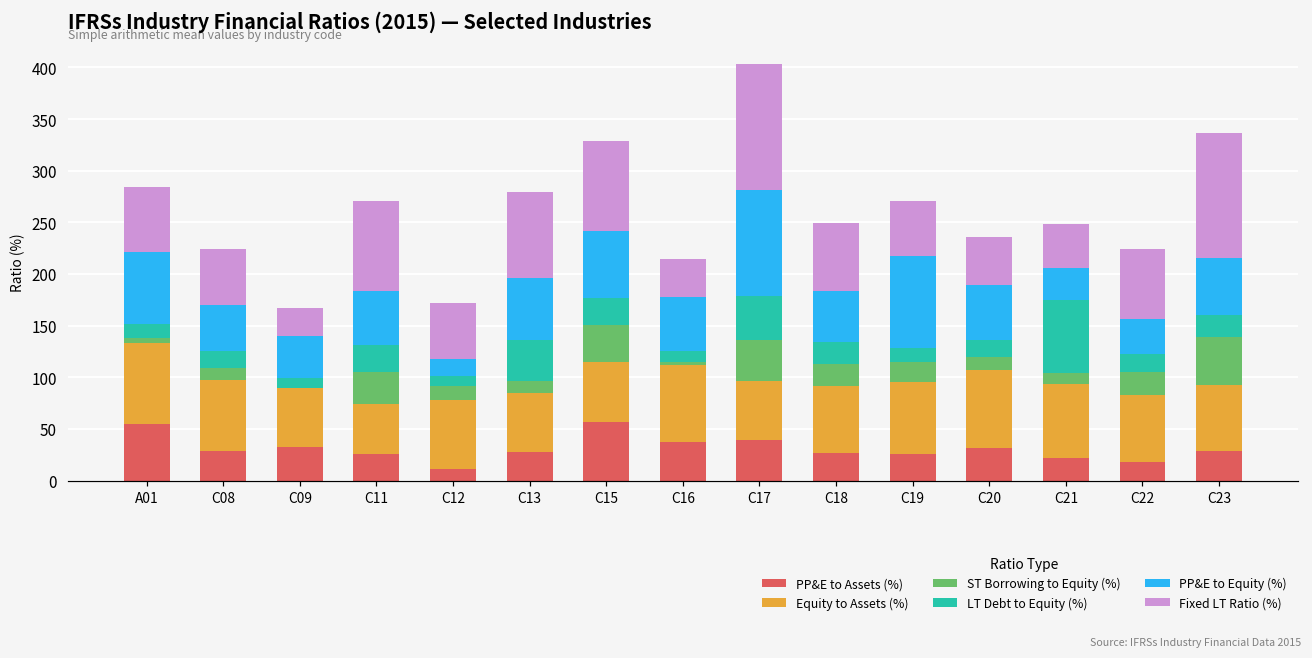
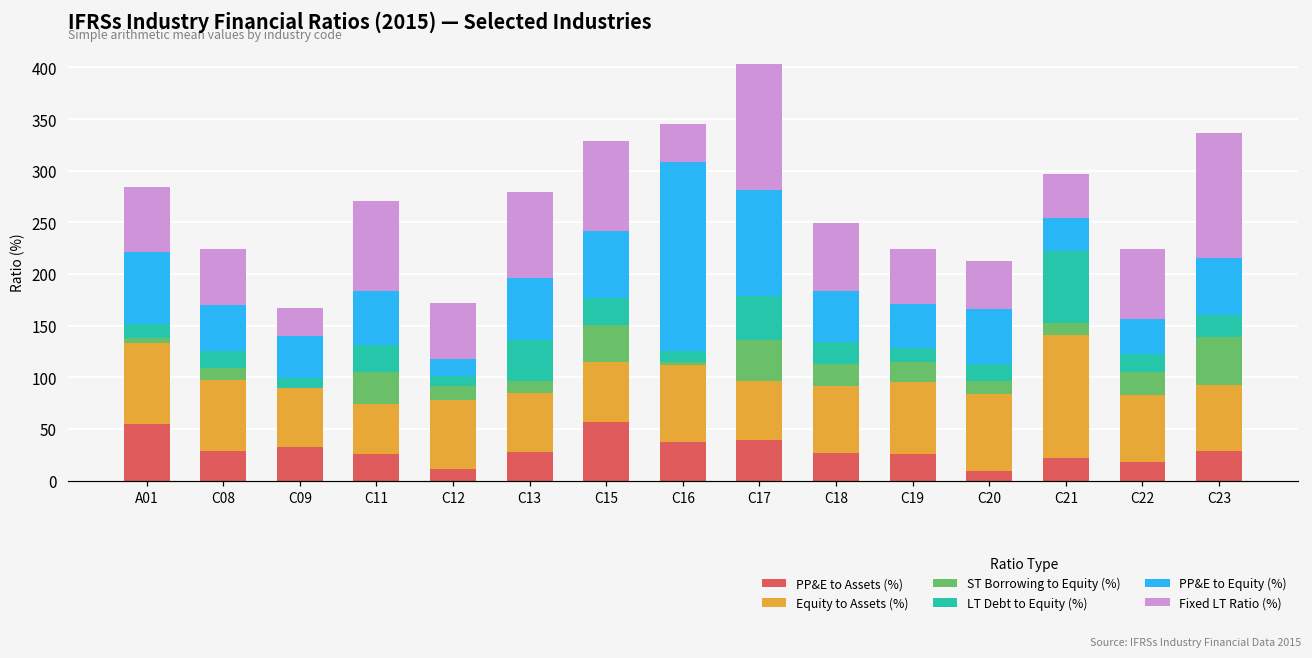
  {
    "PP&E to Assets (%)": {
      "A01": 60,
      "C08": 30,
      "C09": 30,
      "C11": 30,
      "C12": 10,
      "C13": 30,
      "C15": 60,
      "C16": 40,
      "C17": 40,
      "C18": 30,
      "C19": 30,
-     "C20": 30,
+     "C20": 10,
      "C21": 20,
      "C22": 20,
      "C23": 30
    },
    "Equity to Assets (%)": {
      "A01": 80,
      "C08": 70,
      "C09": 60,
      "C11": 50,
      "C12": 70,
      "C13": 60,
      "C15": 60,
      "C16": 70,
      "C17": 60,
      "C18": 70,
      "C19": 70,
      "C20": 70,
-     "C21": 70,
+     "C21": 120,
      "C22": 60,
      "C23": 60
    },
    "ST Borrowing to Equity (%)": {
      "A01": 0,
      "C08": 10,
      "C09": 0,
      "C11": 30,
      "C12": 10,
      "C13": 10,
      "C15": 40,
      "C16": 0,
      "C17": 40,
      "C18": 20,
      "C19": 20,
      "C20": 10,
      "C21": 10,
      "C22": 20,
      "C23": 50
    },
    "LT Debt to Equity (%)": {
      "A01": 10,
      "C08": 20,
      "C09": 10,
      "C11": 30,
      "C12": 10,
      "C13": 40,
      "C15": 30,
      "C16": 10,
      "C17": 40,
      "C18": 20,
      "C19": 10,
      "C20": 20,
      "C21": 70,
      "C22": 20,
      "C23": 20
    },
    "PP&E to Equity (%)": {
      "A01": 70,
      "C08": 40,
      "C09": 40,
      "C11": 50,
      "C12": 20,
      "C13": 60,
      "C15": 60,
-     "C16": 50,
+     "C16": 180,
      "C17": 100,
      "C18": 50,
-     "C19": 90,
+     "C19": 40,
      "C20": 50,
      "C21": 30,
      "C22": 30,
      "C23": 50
    },
    "Fixed LT Ratio (%)": {
      "A01": 60,
      "C08": 50,
      "C09": 30,
      "C11": 90,
      "C12": 50,
      "C13": 80,
      "C15": 90,
      "C16": 40,
      "C17": 120,
      "C18": 70,
      "C19": 50,
      "C20": 50,
      "C21": 40,
      "C22": 70,
      "C23": 120
    }
  }
